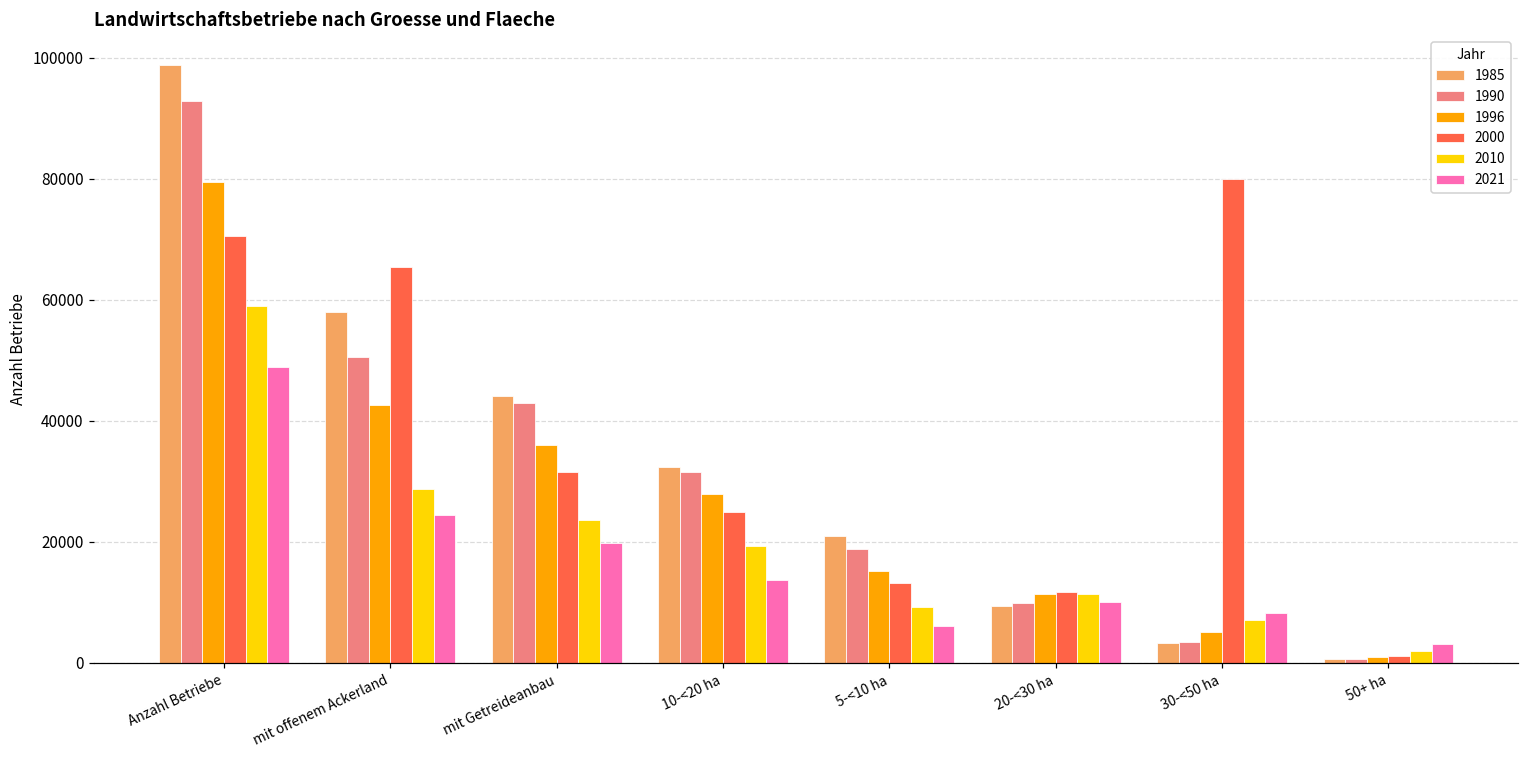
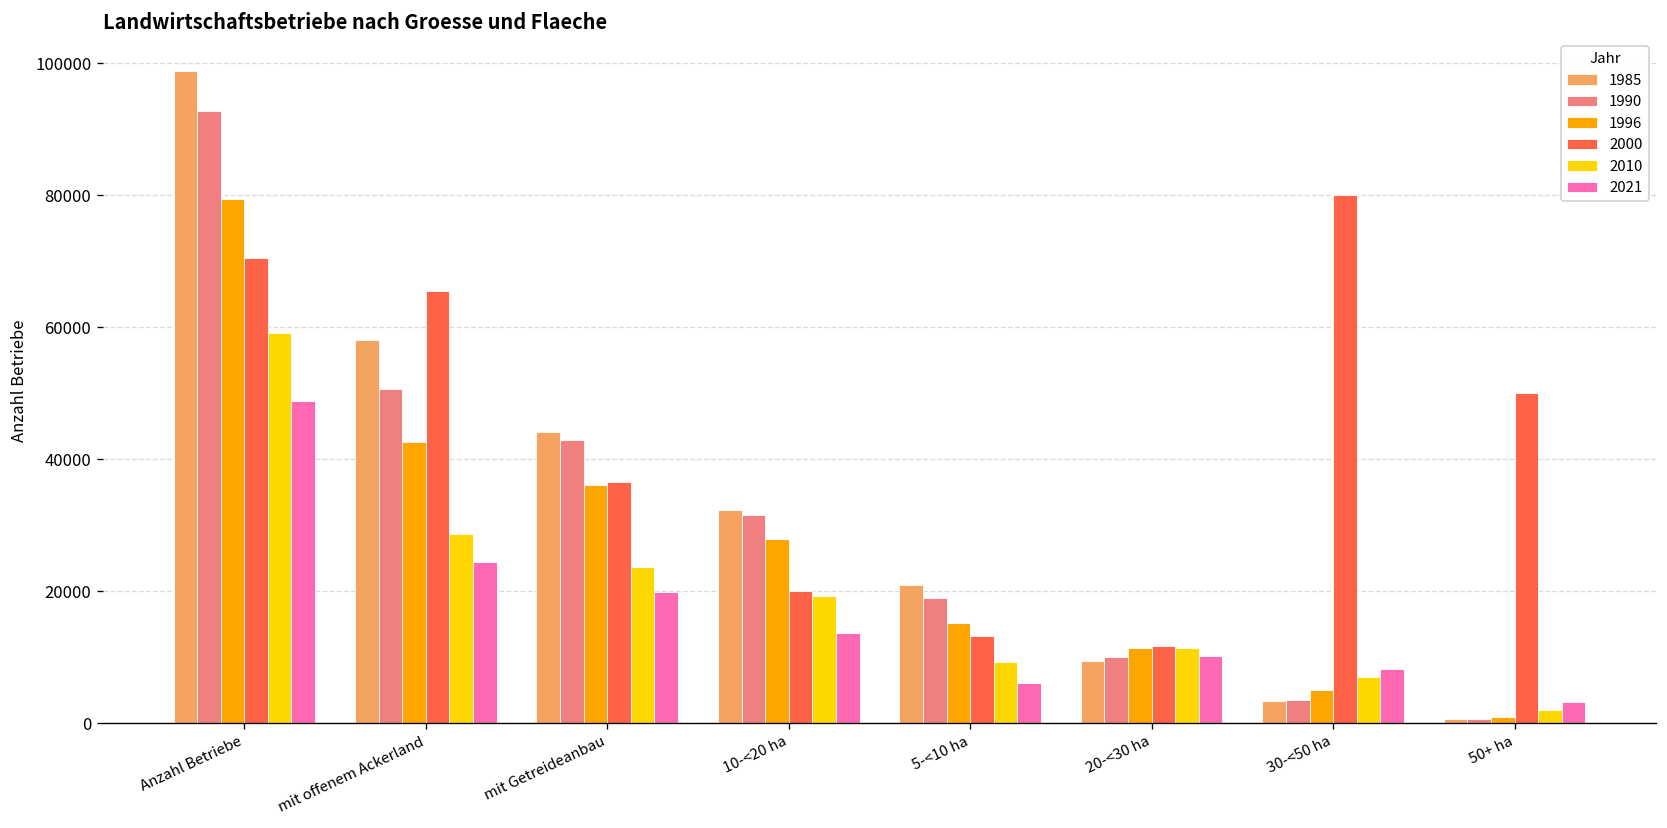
  {
    "2000": {
      "Anzahl Betriebe": 71000,
      "mit offenem Ackerland": 65000,
-     "mit Getreideanbau": 32000,
-     "10-<20 ha": 25000,
+     "mit Getreideanbau": 37000,
+     "10-<20 ha": 20000,
      "5-<10 ha": 13000,
      "20-<30 ha": 12000,
      "30-<50 ha": 80000,
-     "50+ ha": 1000
+     "50+ ha": 50000
    }
  }
